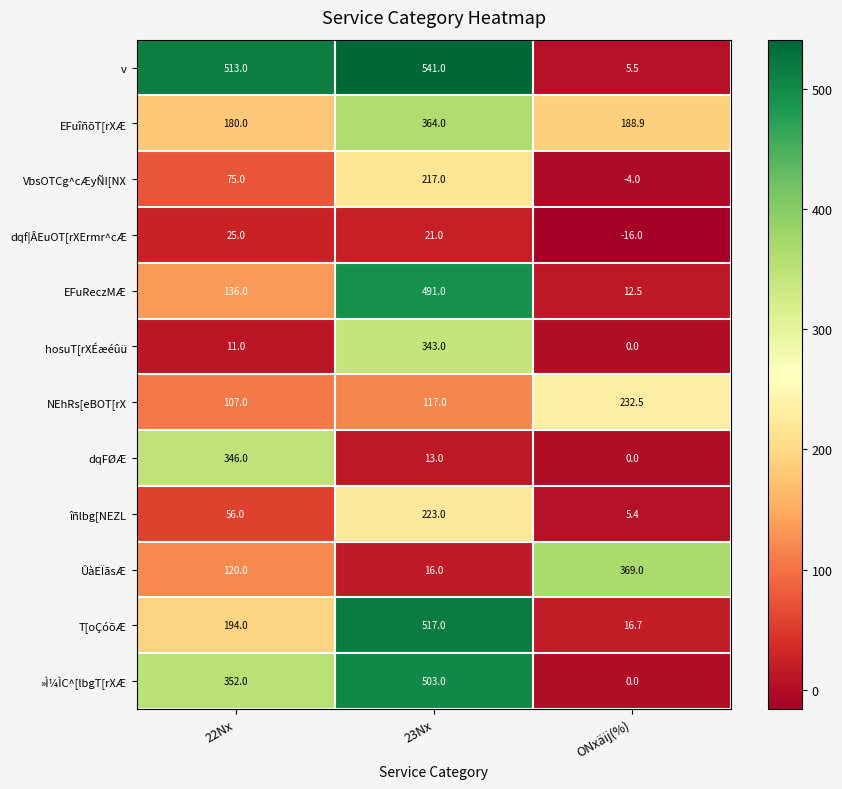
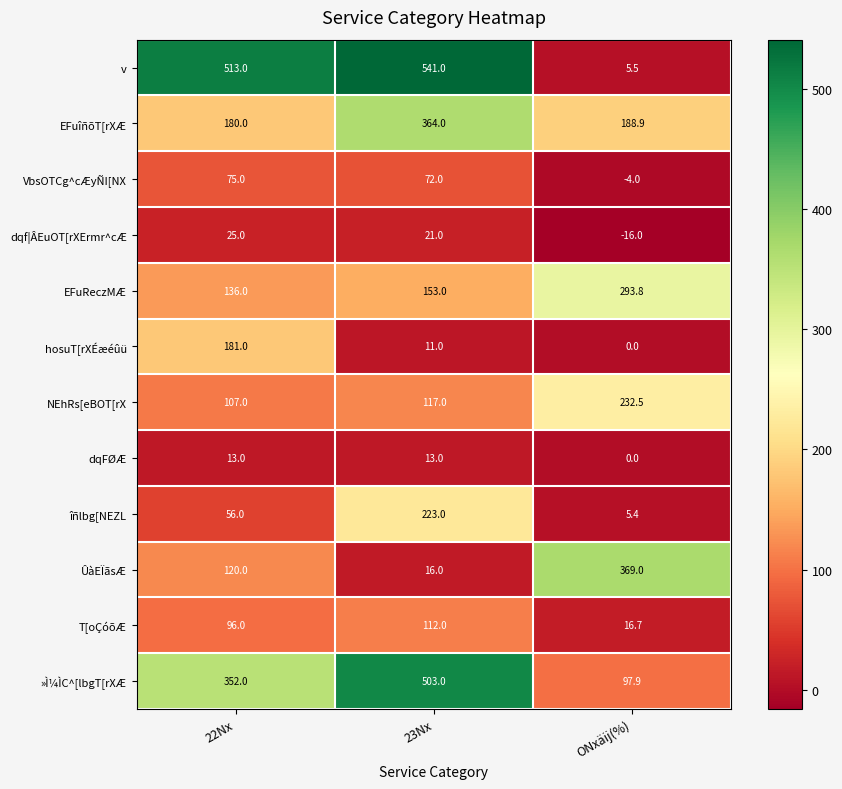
  {
    "v": {
      "22Nx": 513.0,
      "23Nx": 541.0,
      "ONxäij(%)": 5.5
    },
    "EFuîñõT[rXÆ": {
      "22Nx": 180.0,
      "23Nx": 364.0,
      "ONxäij(%)": 188.9
    },
    "VbsOTCg^cÆyÑI[NX": {
      "22Nx": 75.0,
-     "23Nx": 217.0,
+     "23Nx": 72.0,
      "ONxäij(%)": -4.0
    },
    "dqf¦ÂEuOT[rXErmr^cÆ": {
      "22Nx": 25.0,
      "23Nx": 21.0,
      "ONxäij(%)": -16.0
    },
    "EFuReczMÆ": {
      "22Nx": 136.0,
-     "23Nx": 491.0,
-     "ONxäij(%)": 12.5
+     "23Nx": 153.0,
+     "ONxäij(%)": 293.8
    },
    "hosuT[rXÉæéûü": {
-     "22Nx": 11.0,
-     "23Nx": 343.0,
+     "22Nx": 181.0,
+     "23Nx": 11.0,
      "ONxäij(%)": 0.0
    },
    "NEhRs[eBOT[rX": {
      "22Nx": 107.0,
      "23Nx": 117.0,
      "ONxäij(%)": 232.5
    },
    "dqFØÆ": {
-     "22Nx": 346.0,
+     "22Nx": 13.0,
      "23Nx": 13.0,
      "ONxäij(%)": 0.0
    },
    "îñlbg[NEZL": {
      "22Nx": 56.0,
      "23Nx": 223.0,
      "ONxäij(%)": 5.4
    },
    "ÛàEÏãsÆ": {
      "22Nx": 120.0,
      "23Nx": 16.0,
      "ONxäij(%)": 369.0
    },
    "T[oÇóõÆ": {
-     "22Nx": 194.0,
-     "23Nx": 517.0,
+     "22Nx": 96.0,
+     "23Nx": 112.0,
      "ONxäij(%)": 16.7
    },
    "»Ì¼ÌC^[lbgT[rXÆ": {
      "22Nx": 352.0,
      "23Nx": 503.0,
-     "ONxäij(%)": 0.0
+     "ONxäij(%)": 97.9
    }
  }
